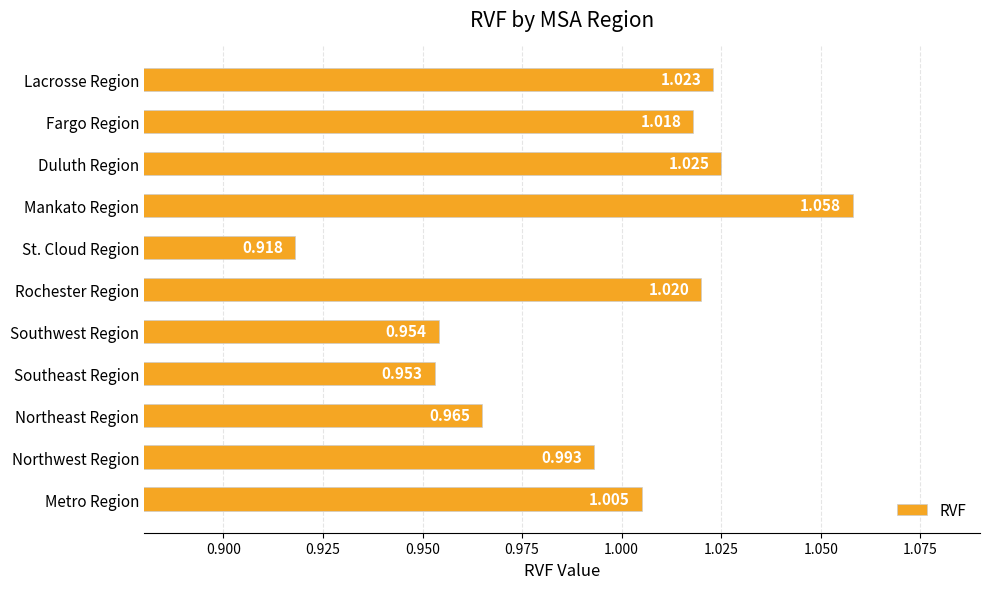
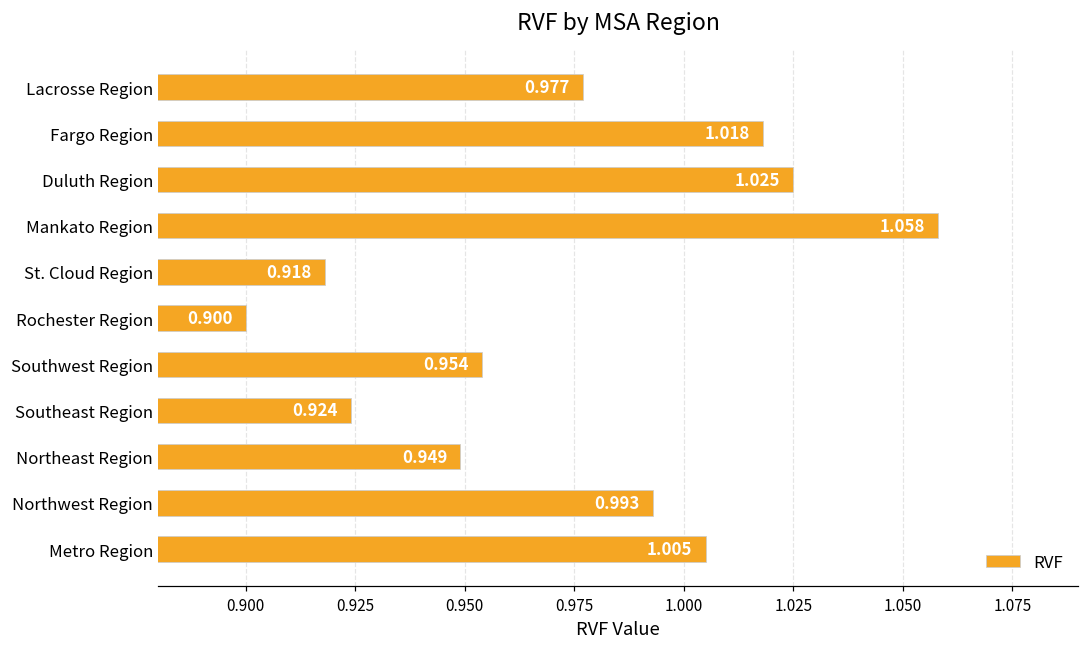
  {
-   "Lacrosse Region": 1.023,
+   "Lacrosse Region": 0.977,
    "Fargo Region": 1.018,
    "Duluth Region": 1.025,
    "Mankato Region": 1.058,
    "St. Cloud Region": 0.918,
-   "Rochester Region": 1.020,
+   "Rochester Region": 0.900,
    "Southwest Region": 0.954,
-   "Southeast Region": 0.953,
-   "Northeast Region": 0.965,
+   "Southeast Region": 0.924,
+   "Northeast Region": 0.949,
    "Northwest Region": 0.993,
    "Metro Region": 1.005
  }
